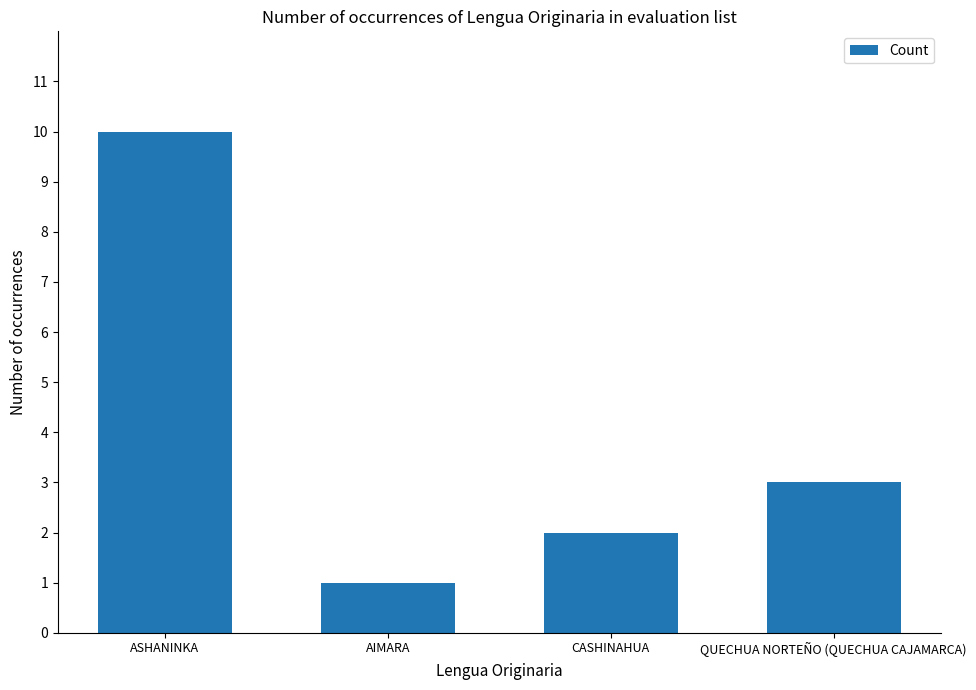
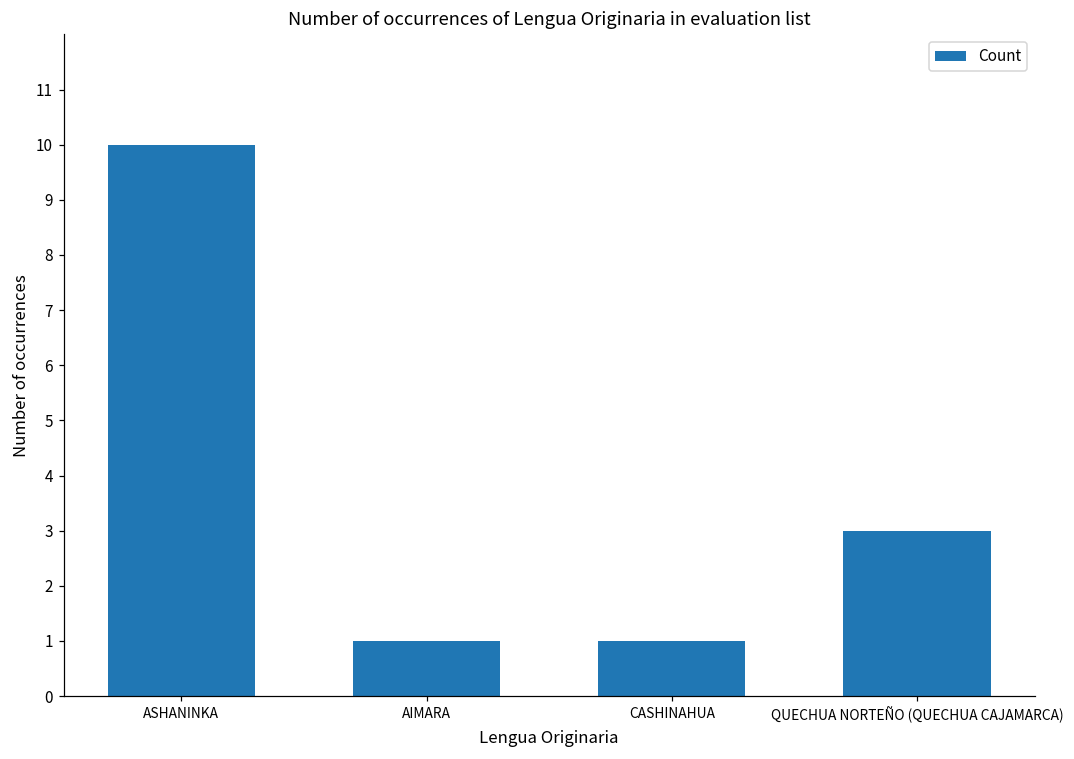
  {
    "ASHANINKA": 10,
    "AIMARA": 1,
-   "CASHINAHUA": 2,
+   "CASHINAHUA": 1,
    "QUECHUA NORTEÑO (QUECHUA CAJAMARCA)": 3
  }
